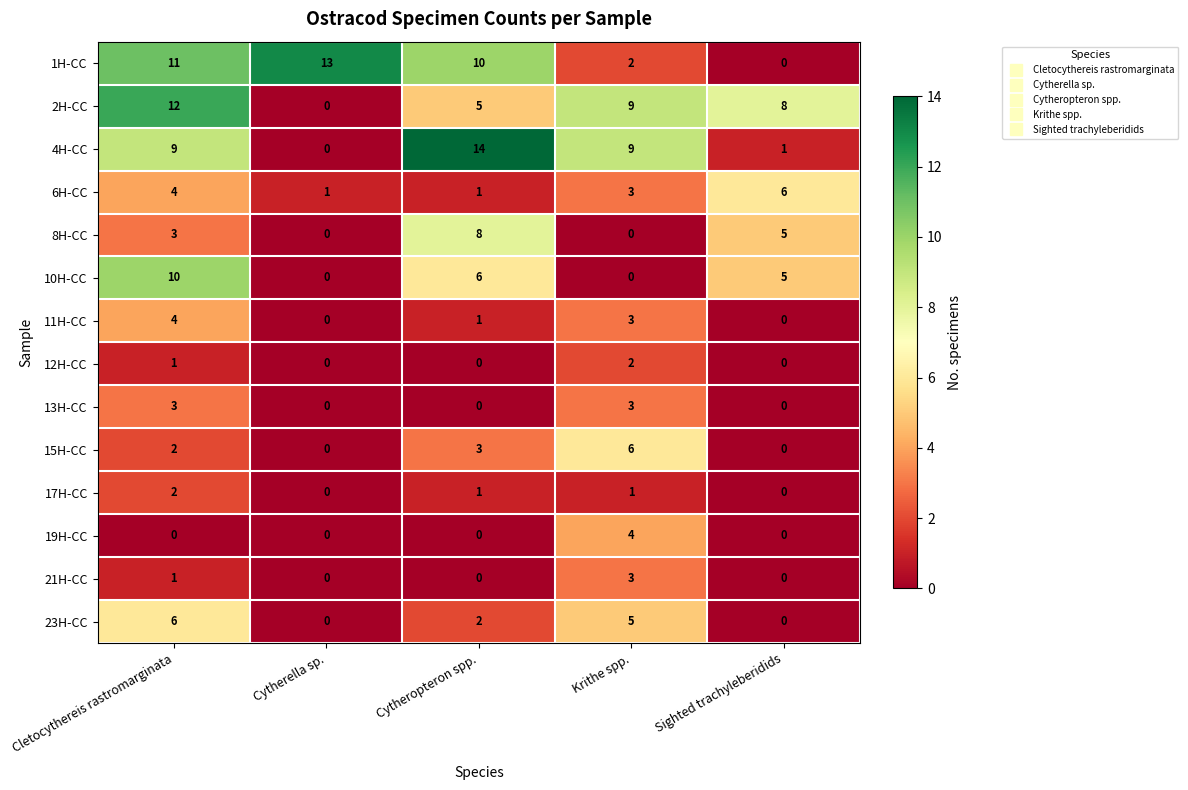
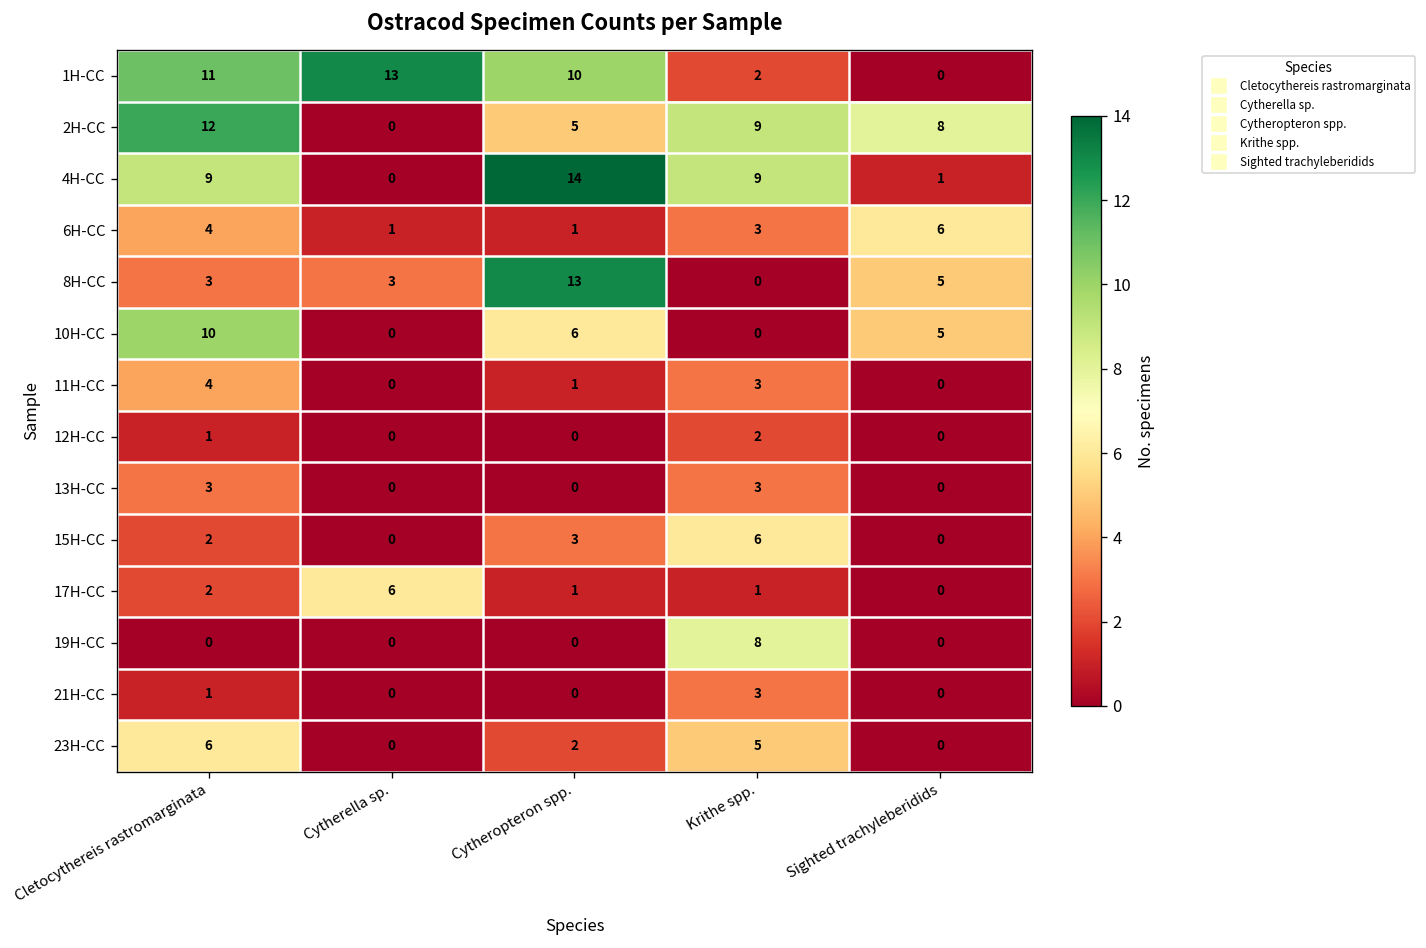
  {
    "1H-CC": {
      "Cletocythereis rastromarginata": 11,
      "Cytherella sp.": 13,
      "Cytheropteron spp.": 10,
      "Krithe spp.": 2,
      "Sighted trachyleberidids": 0
    },
    "2H-CC": {
      "Cletocythereis rastromarginata": 12,
      "Cytherella sp.": 0,
      "Cytheropteron spp.": 5,
      "Krithe spp.": 9,
      "Sighted trachyleberidids": 8
    },
    "4H-CC": {
      "Cletocythereis rastromarginata": 9,
      "Cytherella sp.": 0,
      "Cytheropteron spp.": 14,
      "Krithe spp.": 9,
      "Sighted trachyleberidids": 1
    },
    "6H-CC": {
      "Cletocythereis rastromarginata": 4,
      "Cytherella sp.": 1,
      "Cytheropteron spp.": 1,
      "Krithe spp.": 3,
      "Sighted trachyleberidids": 6
    },
    "8H-CC": {
      "Cletocythereis rastromarginata": 3,
-     "Cytherella sp.": 0,
-     "Cytheropteron spp.": 8,
+     "Cytherella sp.": 3,
+     "Cytheropteron spp.": 13,
      "Krithe spp.": 0,
      "Sighted trachyleberidids": 5
    },
    "10H-CC": {
      "Cletocythereis rastromarginata": 10,
      "Cytherella sp.": 0,
      "Cytheropteron spp.": 6,
      "Krithe spp.": 0,
      "Sighted trachyleberidids": 5
    },
    "11H-CC": {
      "Cletocythereis rastromarginata": 4,
      "Cytherella sp.": 0,
      "Cytheropteron spp.": 1,
      "Krithe spp.": 3,
      "Sighted trachyleberidids": 0
    },
    "12H-CC": {
      "Cletocythereis rastromarginata": 1,
      "Cytherella sp.": 0,
      "Cytheropteron spp.": 0,
      "Krithe spp.": 2,
      "Sighted trachyleberidids": 0
    },
    "13H-CC": {
      "Cletocythereis rastromarginata": 3,
      "Cytherella sp.": 0,
      "Cytheropteron spp.": 0,
      "Krithe spp.": 3,
      "Sighted trachyleberidids": 0
    },
    "15H-CC": {
      "Cletocythereis rastromarginata": 2,
      "Cytherella sp.": 0,
      "Cytheropteron spp.": 3,
      "Krithe spp.": 6,
      "Sighted trachyleberidids": 0
    },
    "17H-CC": {
      "Cletocythereis rastromarginata": 2,
-     "Cytherella sp.": 0,
+     "Cytherella sp.": 6,
      "Cytheropteron spp.": 1,
      "Krithe spp.": 1,
      "Sighted trachyleberidids": 0
    },
    "19H-CC": {
      "Cletocythereis rastromarginata": 0,
      "Cytherella sp.": 0,
      "Cytheropteron spp.": 0,
-     "Krithe spp.": 4,
+     "Krithe spp.": 8,
      "Sighted trachyleberidids": 0
    },
    "21H-CC": {
      "Cletocythereis rastromarginata": 1,
      "Cytherella sp.": 0,
      "Cytheropteron spp.": 0,
      "Krithe spp.": 3,
      "Sighted trachyleberidids": 0
    },
    "23H-CC": {
      "Cletocythereis rastromarginata": 6,
      "Cytherella sp.": 0,
      "Cytheropteron spp.": 2,
      "Krithe spp.": 5,
      "Sighted trachyleberidids": 0
    }
  }
